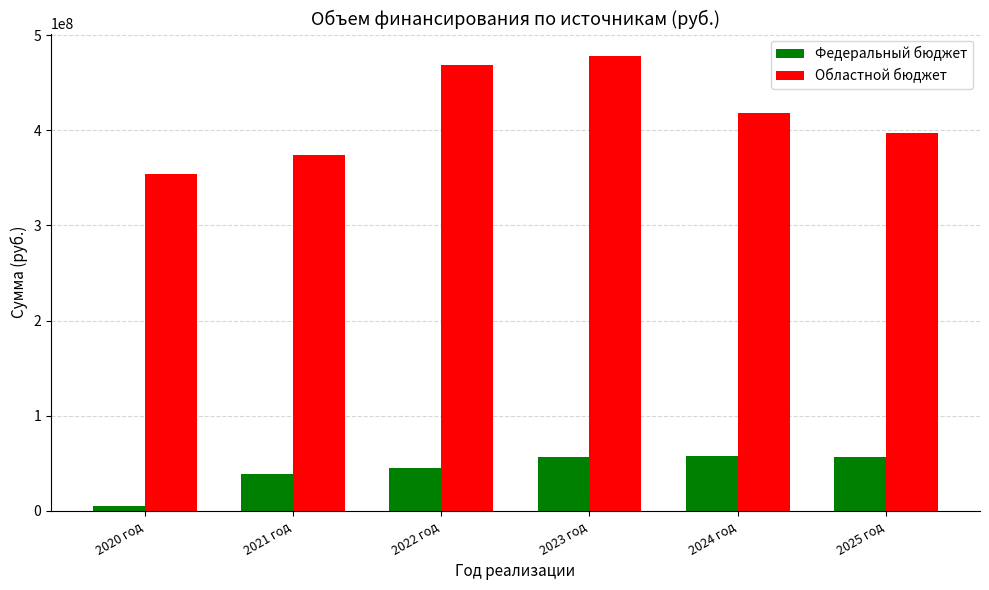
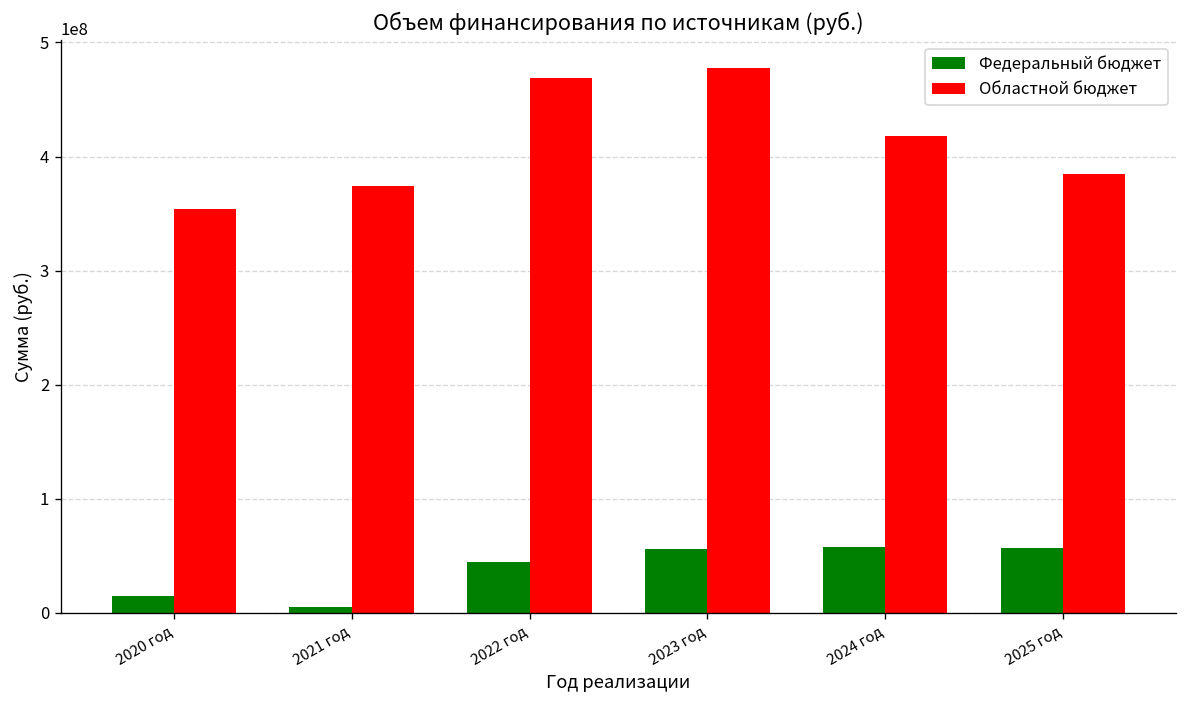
  {
    "Федеральный бюджет": {
-     "2020 год": 5000000,
-     "2021 год": 40000000,
+     "2020 год": 15000000,
+     "2021 год": 10000000,
      "2022 год": 40000000,
      "2023 год": 60000000,
      "2024 год": 60000000,
      "2025 год": 60000000
    },
    "Областной бюджет": {
      "2020 год": 350000000,
      "2021 год": 370000000,
      "2022 год": 470000000,
      "2023 год": 480000000,
      "2024 год": 420000000,
-     "2025 год": 400000000
+     "2025 год": 380000000
    }
  }
